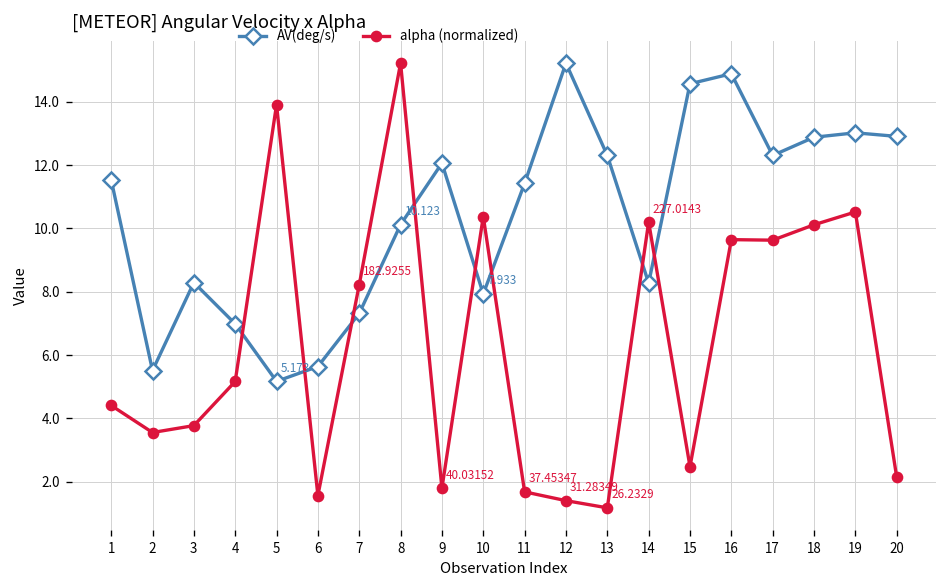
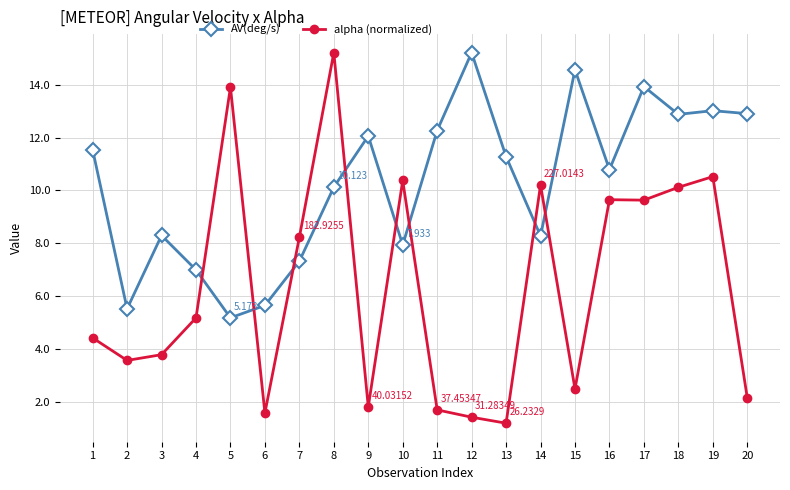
  {
    "AV(deg/s)": {
      "1": 11.5,
      "2": 5.5,
      "3": 8.3,
      "4": 7.0,
      "7": 7.3,
      "9": 12.1,
-     "11": 11.4,
+     "11": 12.3,
      "12": 15.2,
-     "13": 12.3,
+     "13": 11.3,
      "14": 8.3,
      "15": 14.6,
-     "16": 14.9,
-     "17": 12.3,
+     "16": 10.8,
+     "17": 13.9,
      "18": 12.9,
      "19": 13.0,
      "20": 12.9
    },
    "alpha (normalized)": {
      "1": 4.4,
      "2": 3.6,
      "3": 3.8,
      "4": 5.2,
      "5": 13.9,
      "6": 1.6,
      "8": 15.2,
      "10": 10.4,
      "15": 2.5,
      "16": 9.6,
      "17": 9.6,
      "18": 10.1,
      "19": 10.5,
      "20": 2.1
    }
  }
